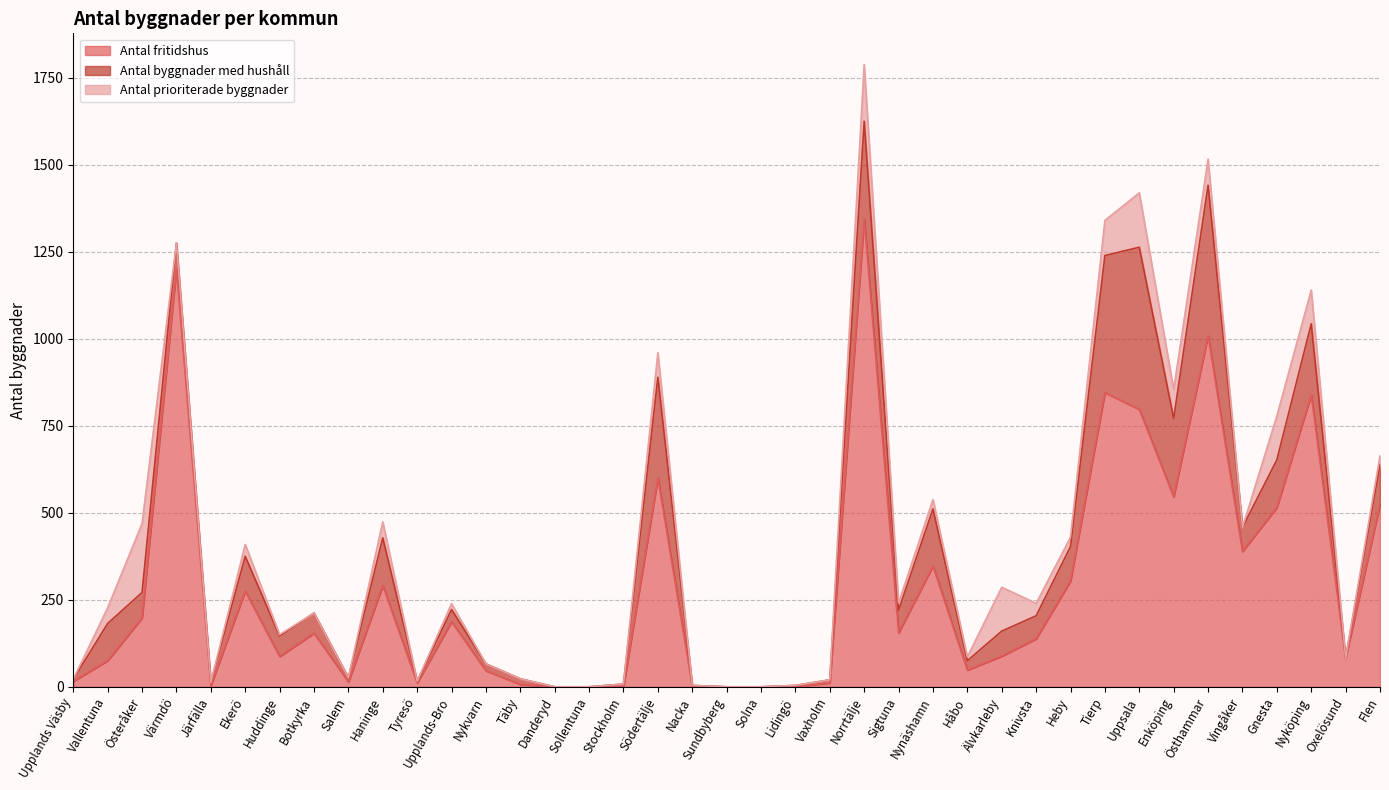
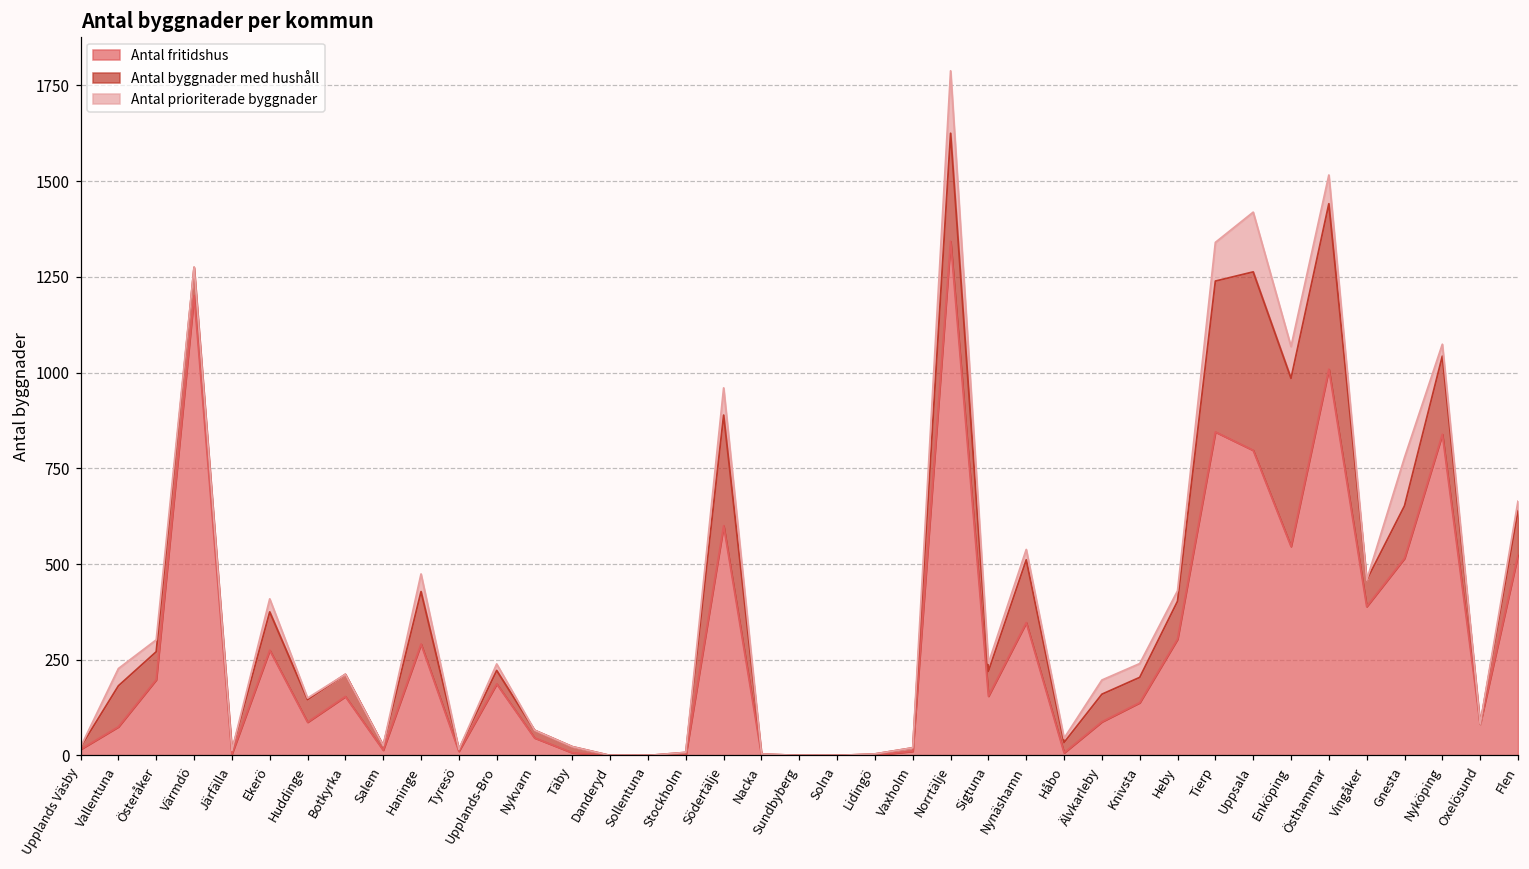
  {
    "Antal fritidshus": {
      "Vallentuna": 80,
      "Österåker": 200,
      "Värmdö": 1200,
      "Järfälla": 0,
      "Ekerö": 280,
      "Huddinge": 90,
      "Botkyrka": 150,
      "Salem": 10,
      "Haninge": 290,
      "Upplands-Bro": 190,
      "Nykvarn": 50,
      "Täby": 10,
      "Södertälje": 600,
      "Vaxholm": 10,
      "Norrtälje": 1340,
      "Sigtuna": 160,
      "Nynäshamn": 350,
-     "Håbo": 50,
+     "Håbo": 10,
      "Älvkarleby": 90,
      "Knivsta": 140,
      "Heby": 300,
      "Tierp": 850,
      "Uppsala": 800,
      "Enköping": 550,
      "Östhammar": 1010,
      "Vingåker": 390,
      "Gnesta": 520,
      "Nyköping": 840,
      "Flen": 520
    },
    "Antal byggnader med hushåll": {
      "Vallentuna": 110,
      "Österåker": 70,
      "Ekerö": 100,
      "Haninge": 140,
      "Upplands-Bro": 40,
      "Södertälje": 290,
      "Norrtälje": 280,
      "Sigtuna": 70,
      "Nynäshamn": 160,
      "Håbo": 30,
      "Älvkarleby": 70,
      "Knivsta": 70,
      "Heby": 100,
      "Tierp": 390,
      "Uppsala": 470,
-     "Enköping": 230,
+     "Enköping": 440,
      "Östhammar": 430,
      "Gnesta": 140,
      "Nyköping": 200,
      "Flen": 120
    },
    "Antal prioriterade byggnader": {
      "Vallentuna": 50,
-     "Österåker": 200,
+     "Österåker": 30,
      "Ekerö": 30,
      "Haninge": 50,
      "Upplands-Bro": 20,
      "Södertälje": 70,
      "Norrtälje": 160,
      "Sigtuna": 20,
      "Nynäshamn": 30,
      "Håbo": 10,
-     "Älvkarleby": 130,
+     "Älvkarleby": 40,
      "Knivsta": 40,
      "Heby": 30,
      "Tierp": 100,
      "Uppsala": 160,
      "Enköping": 80,
      "Östhammar": 80,
      "Gnesta": 130,
-     "Nyköping": 100,
+     "Nyköping": 30,
      "Flen": 30
    }
  }
